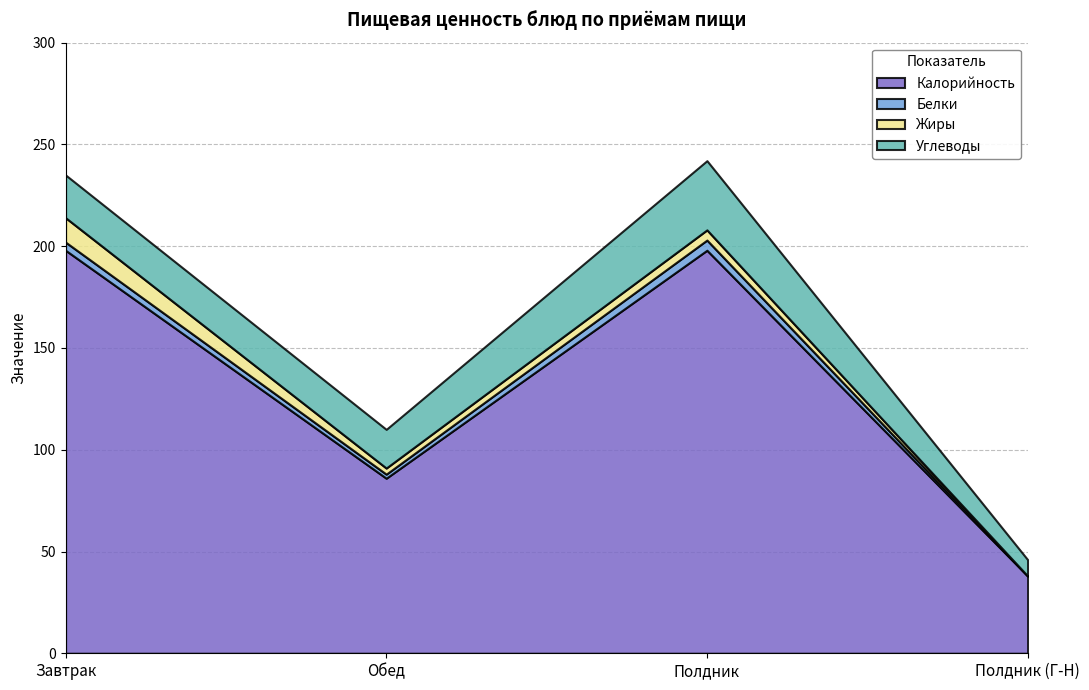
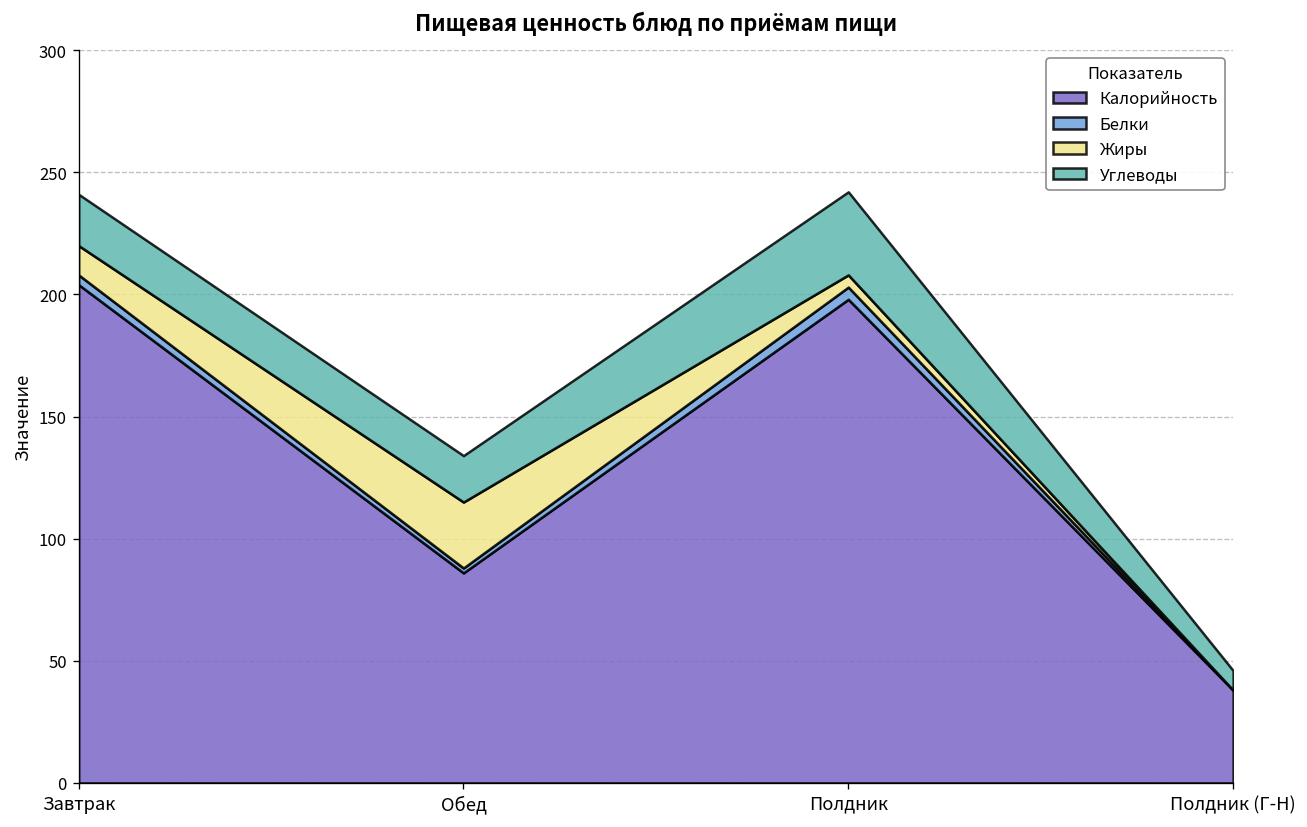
  {
    "Калорийность": {
-     "Завтрак": 198,
+     "Завтрак": 204,
      "Обед": 86,
      "Полдник": 198
    },
    "Жиры": {
      "Завтрак": 12,
-     "Обед": 3,
+     "Обед": 27,
      "Полдник": 5
    }
  }
